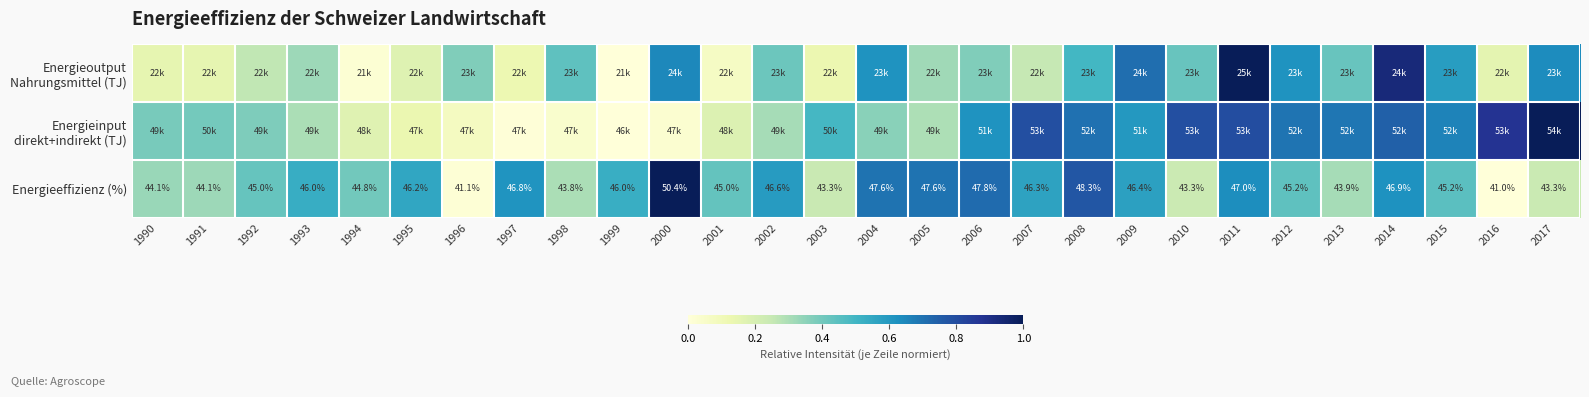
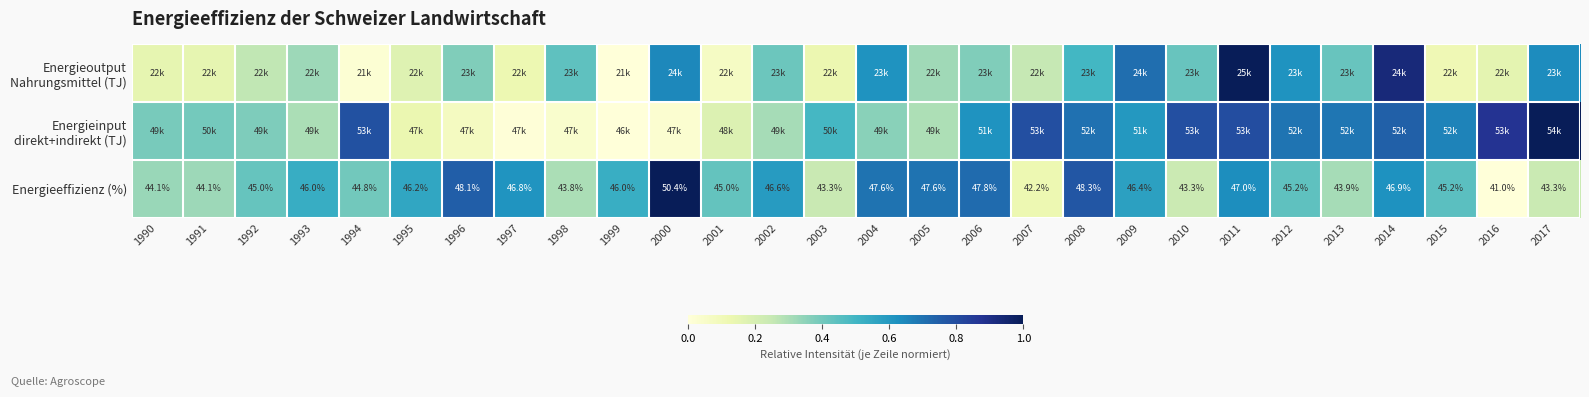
  {
    "Energieoutput Nahrungsmittel (TJ)": {
      "1990": "22k",
      "1991": "22k",
      "1992": "22k",
      "1993": "22k",
      "1994": "21k",
      "1995": "22k",
      "1996": "23k",
      "1997": "22k",
      "1998": "23k",
      "1999": "21k",
      "2000": "24k",
      "2001": "22k",
      "2002": "23k",
      "2003": "22k",
      "2004": "23k",
      "2005": "22k",
      "2006": "23k",
      "2007": "22k",
      "2008": "23k",
      "2009": "24k",
      "2010": "23k",
      "2011": "25k",
      "2012": "23k",
      "2013": "23k",
      "2014": "24k",
-     "2015": "23k",
+     "2015": "22k",
      "2016": "22k",
      "2017": "23k"
    },
    "Energieinput direkt+indirekt (TJ)": {
      "1990": "49k",
      "1991": "50k",
      "1992": "49k",
      "1993": "49k",
-     "1994": "48k",
+     "1994": "53k",
      "1995": "47k",
      "1996": "47k",
      "1997": "47k",
      "1998": "47k",
      "1999": "46k",
      "2000": "47k",
      "2001": "48k",
      "2002": "49k",
      "2003": "50k",
      "2004": "49k",
      "2005": "49k",
      "2006": "51k",
      "2007": "53k",
      "2008": "52k",
      "2009": "51k",
      "2010": "53k",
      "2011": "53k",
      "2012": "52k",
      "2013": "52k",
      "2014": "52k",
      "2015": "52k",
      "2016": "53k",
      "2017": "54k"
    },
    "Energieeffizienz (%)": {
      "1990": "44.1%",
      "1991": "44.1%",
      "1992": "45.0%",
      "1993": "46.0%",
      "1994": "44.8%",
      "1995": "46.2%",
-     "1996": "41.1%",
+     "1996": "48.1%",
      "1997": "46.8%",
      "1998": "43.8%",
      "1999": "46.0%",
      "2000": "50.4%",
      "2001": "45.0%",
      "2002": "46.6%",
      "2003": "43.3%",
      "2004": "47.6%",
      "2005": "47.6%",
      "2006": "47.8%",
-     "2007": "46.3%",
+     "2007": "42.2%",
      "2008": "48.3%",
      "2009": "46.4%",
      "2010": "43.3%",
      "2011": "47.0%",
      "2012": "45.2%",
      "2013": "43.9%",
      "2014": "46.9%",
      "2015": "45.2%",
      "2016": "41.0%",
      "2017": "43.3%"
    }
  }
